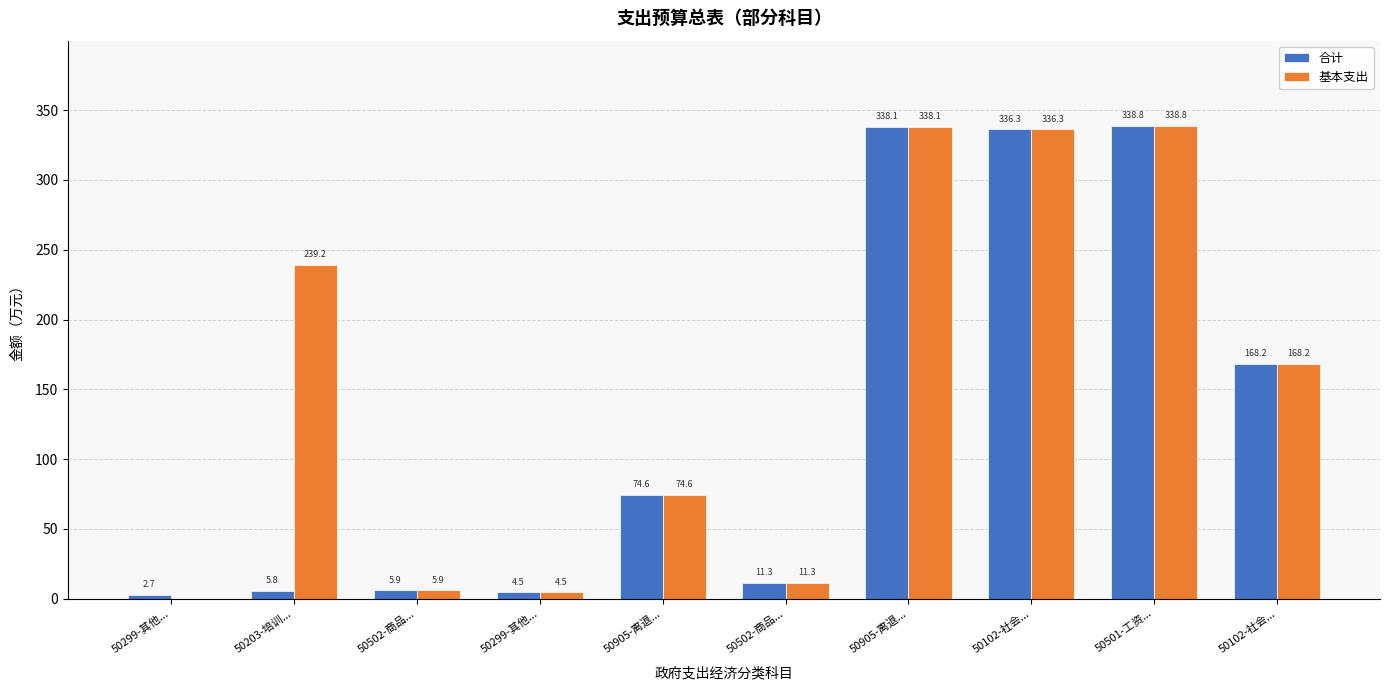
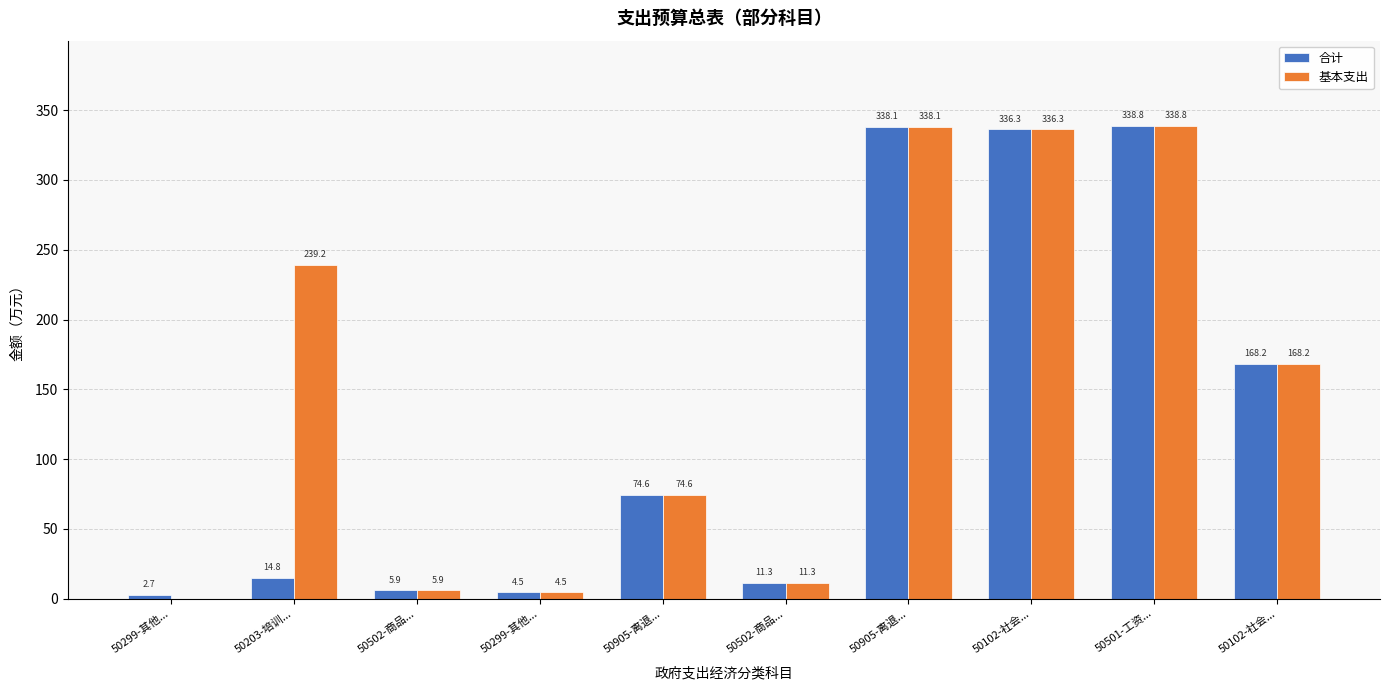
  {
    "合计": {
-     "50203-培训...": 5.8,
+     "50203-培训...": 14.8,
      "50501-工资...": 338.8
    },
    "基本支出": {
      "50203-培训...": 239.2,
      "50501-工资...": 338.8
    }
  }
